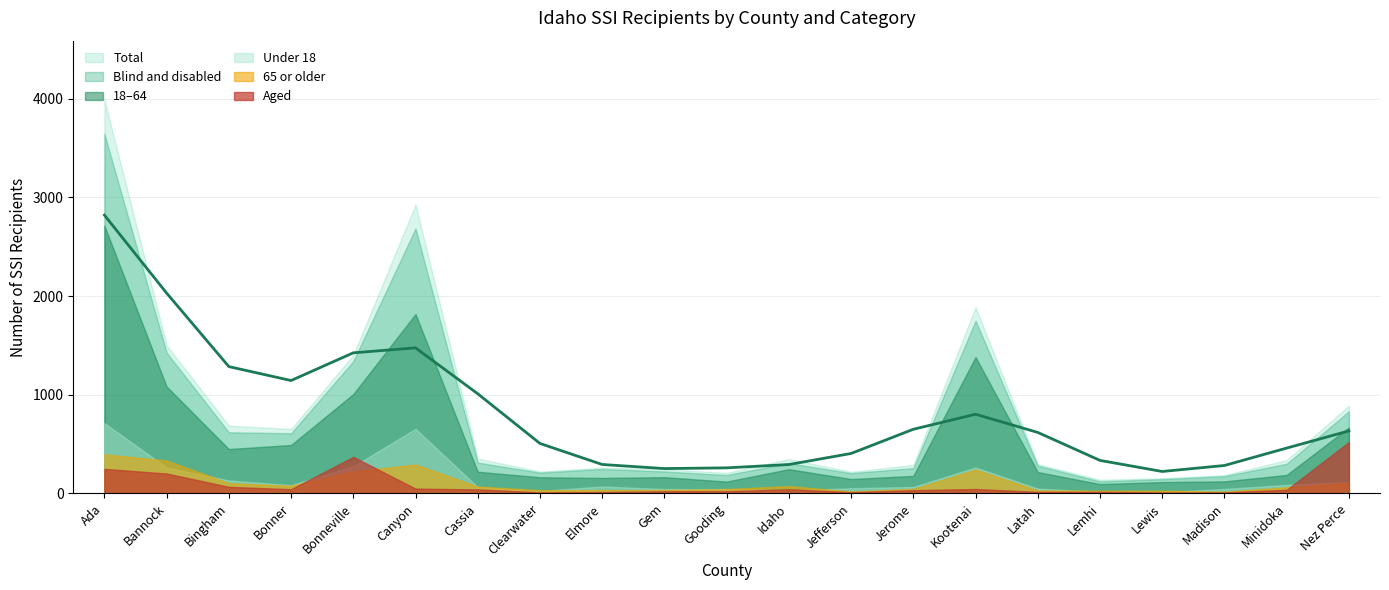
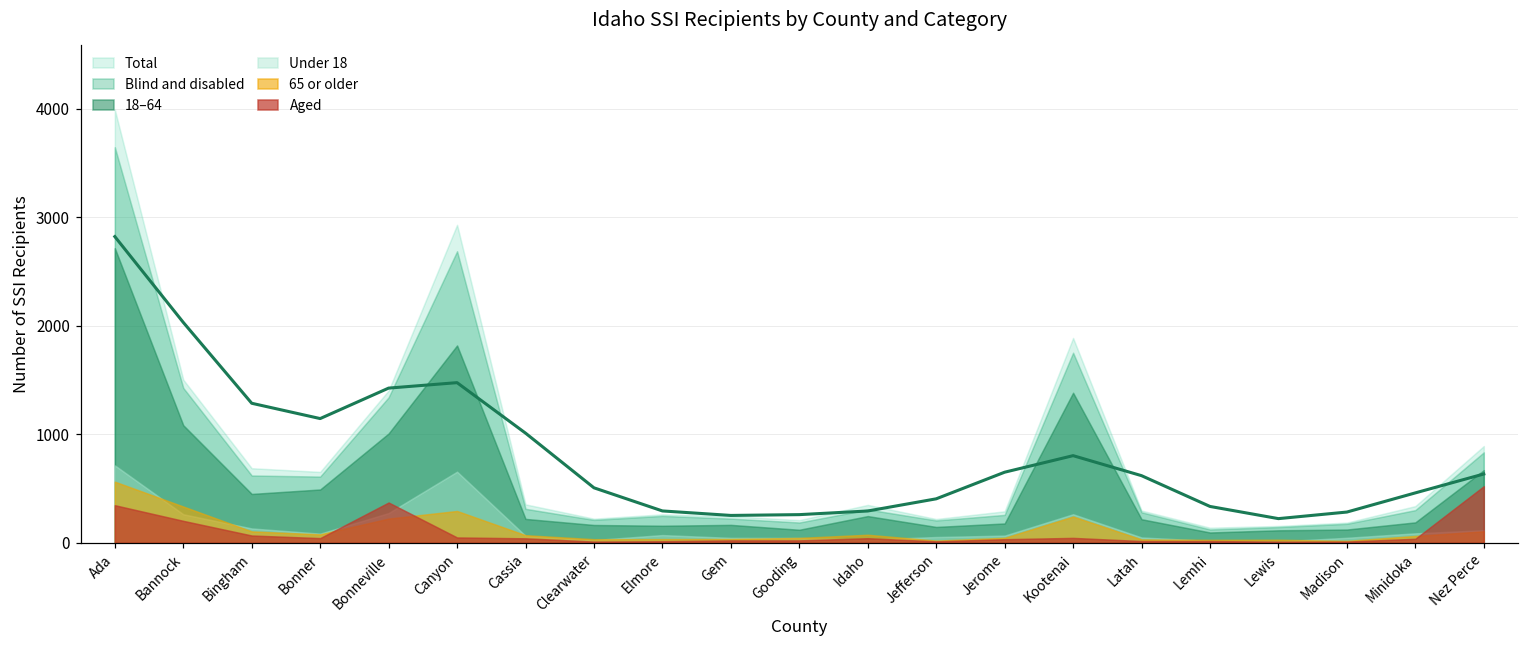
  {
    "65 or older": {
-     "Ada": 400,
+     "Ada": 600,
      "Bannock": 300,
      "Bingham": 100,
      "Bonneville": 200,
      "Canyon": 300,
      "Idaho": 100
    },
    "Aged": {
-     "Ada": 200,
+     "Ada": 300,
      "Bannock": 200,
      "Bingham": 100,
      "Bonner": 0,
      "Bonneville": 400,
      "Canyon": 0,
      "Kootenai": 0,
      "Minidoka": 0,
      "Nez Perce": 500
    }
  }
